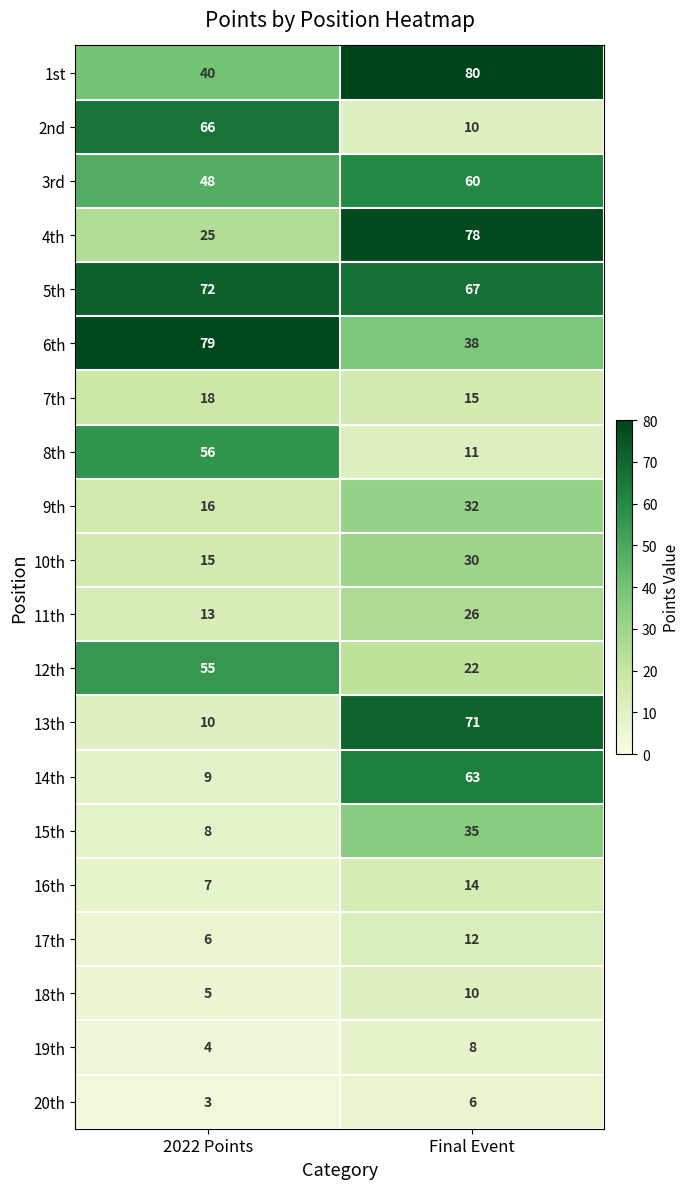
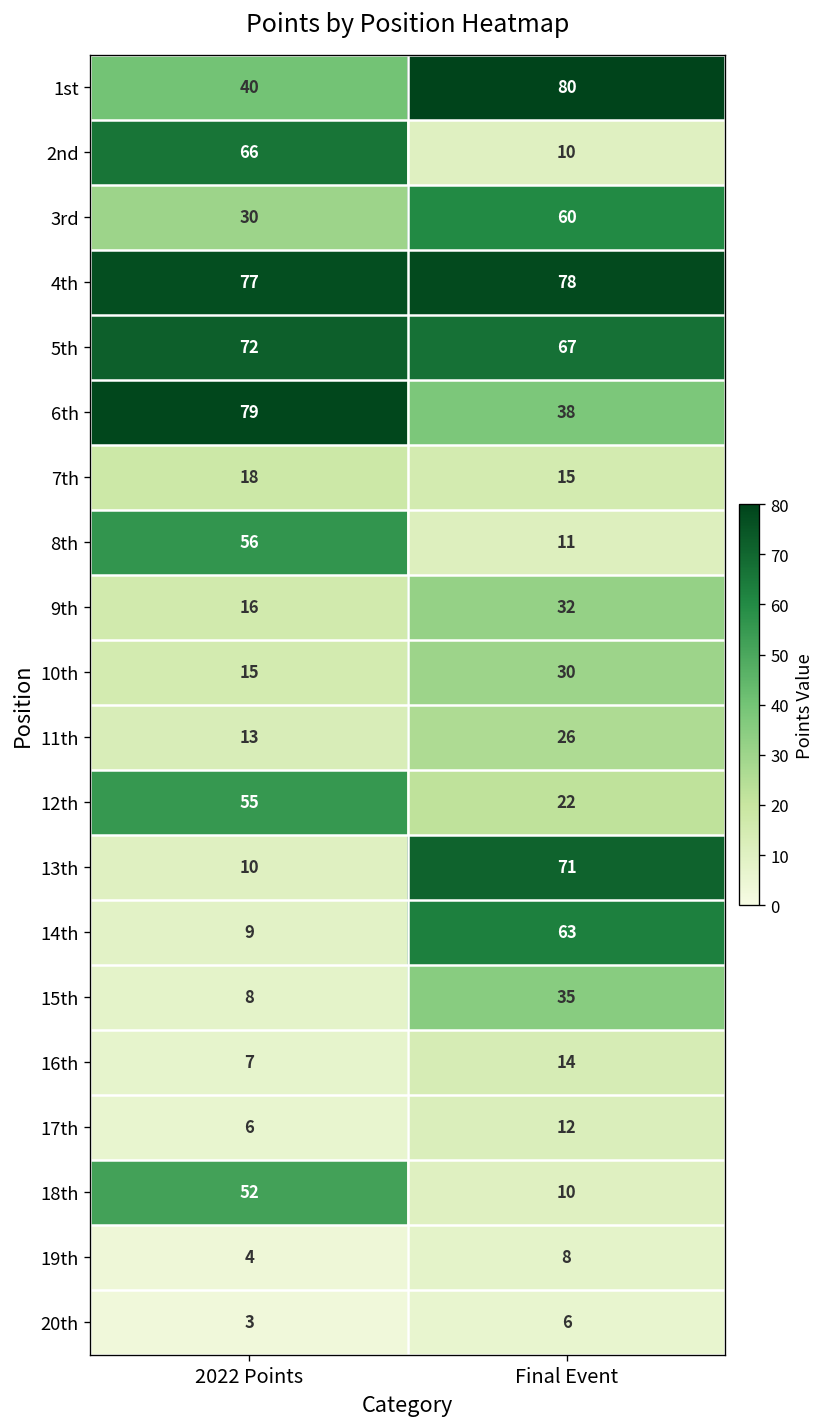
  {
    "1st": {
      "2022 Points": 40,
      "Final Event": 80
    },
    "2nd": {
      "2022 Points": 66,
      "Final Event": 10
    },
    "3rd": {
-     "2022 Points": 48,
+     "2022 Points": 30,
      "Final Event": 60
    },
    "4th": {
-     "2022 Points": 25,
+     "2022 Points": 77,
      "Final Event": 78
    },
    "5th": {
      "2022 Points": 72,
      "Final Event": 67
    },
    "6th": {
      "2022 Points": 79,
      "Final Event": 38
    },
    "7th": {
      "2022 Points": 18,
      "Final Event": 15
    },
    "8th": {
      "2022 Points": 56,
      "Final Event": 11
    },
    "9th": {
      "2022 Points": 16,
      "Final Event": 32
    },
    "10th": {
      "2022 Points": 15,
      "Final Event": 30
    },
    "11th": {
      "2022 Points": 13,
      "Final Event": 26
    },
    "12th": {
      "2022 Points": 55,
      "Final Event": 22
    },
    "13th": {
      "2022 Points": 10,
      "Final Event": 71
    },
    "14th": {
      "2022 Points": 9,
      "Final Event": 63
    },
    "15th": {
      "2022 Points": 8,
      "Final Event": 35
    },
    "16th": {
      "2022 Points": 7,
      "Final Event": 14
    },
    "17th": {
      "2022 Points": 6,
      "Final Event": 12
    },
    "18th": {
-     "2022 Points": 5,
+     "2022 Points": 52,
      "Final Event": 10
    },
    "19th": {
      "2022 Points": 4,
      "Final Event": 8
    },
    "20th": {
      "2022 Points": 3,
      "Final Event": 6
    }
  }
